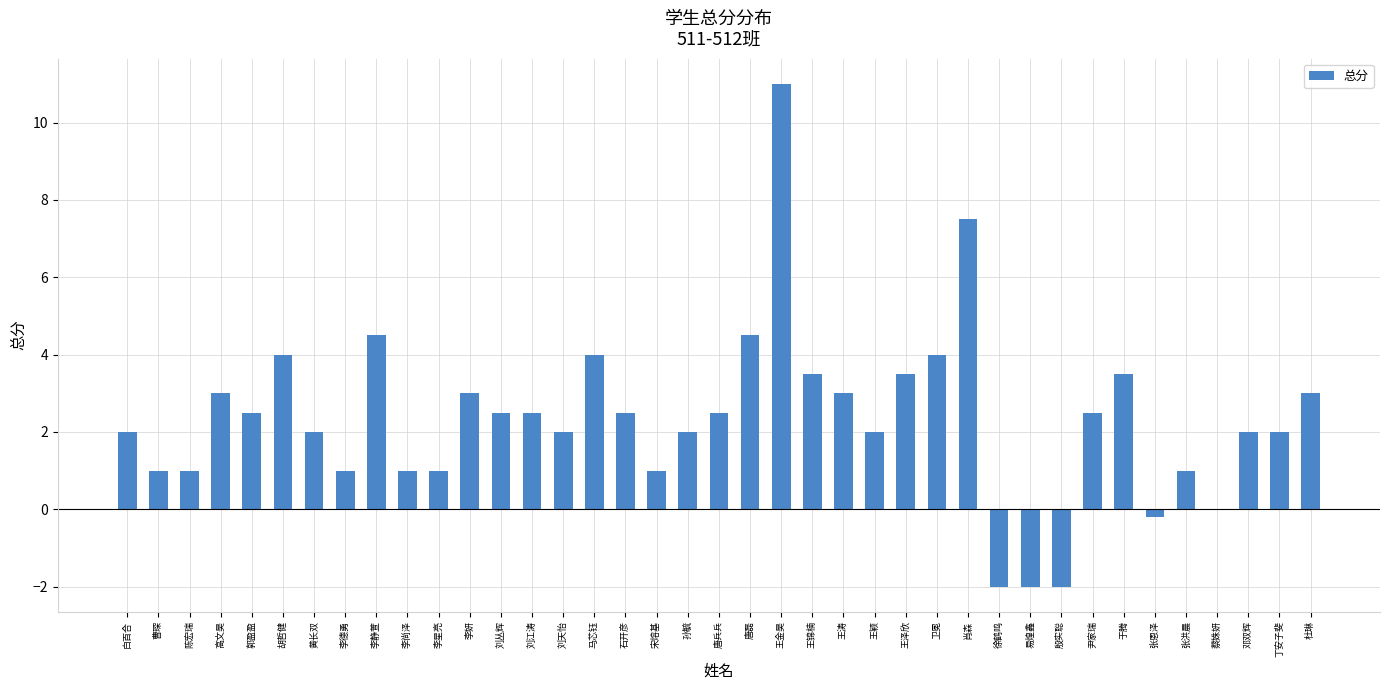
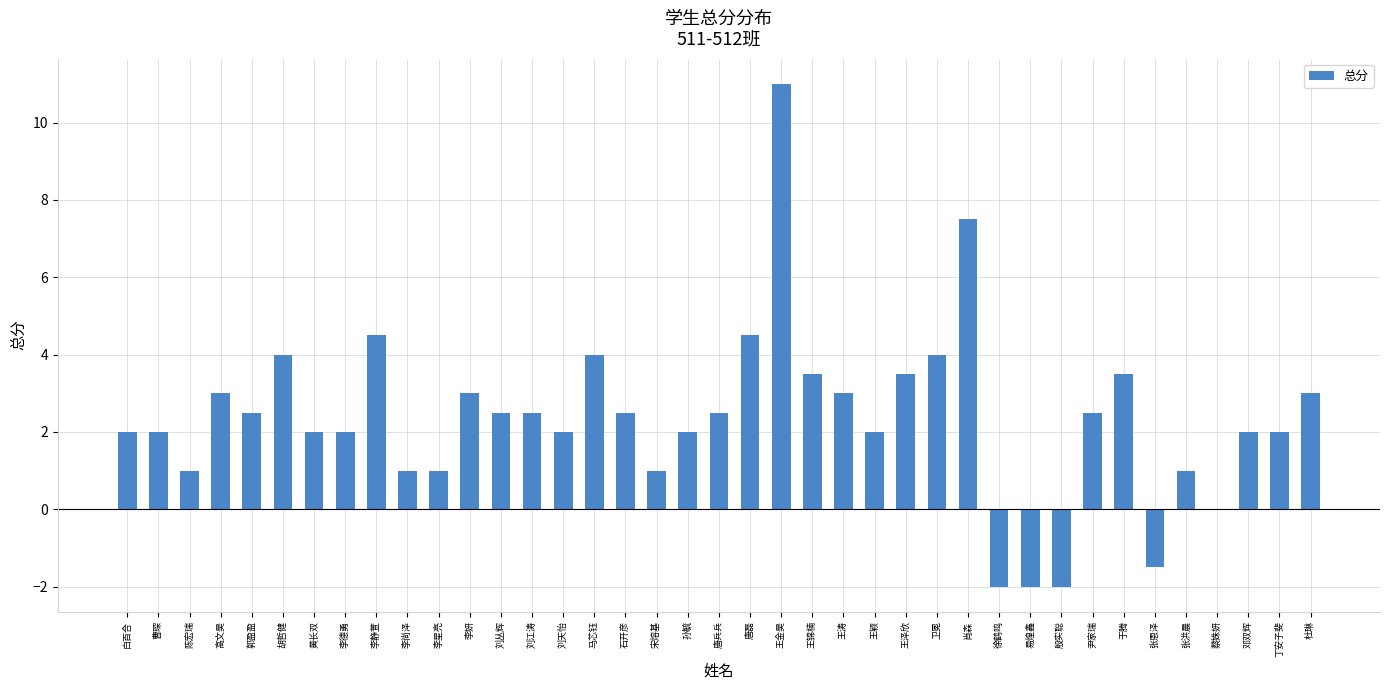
  {
    "白百合": 2.0,
-   "曹琛": 1,
+   "曹琛": 2,
    "陈宏瑞": 1.0,
    "高文昊": 3.0,
    "郭盈盈": 2.5,
    "胡哲健": 4.0,
    "黄长双": 2.0,
-   "李德勇": 1,
+   "李德勇": 2,
    "李静萱": 4.5,
    "李尚泽": 1.0,
    "李星亮": 1.0,
    "李妍": 3.0,
    "刘丛辉": 2.5,
    "刘江涛": 2.5,
    "刘天怡": 2.0,
    "马芯钰": 4.0,
    "石开彦": 2.5,
    "宋熔基": 1.0,
    "孙毓": 2.0,
    "唐兵兵": 2.5,
    "唐磊": 4.5,
    "王金昊": 11.0,
    "王锦楠": 3.5,
    "王涛": 3.0,
    "王颖": 2.0,
    "王泽欣": 3.5,
    "卫冕": 4.0,
    "肖森": 7.5,
    "徐鹤鸣": -2.0,
    "易煌鑫": -2.0,
    "殷实聪": -2.0,
    "尹家瑞": 2.5,
    "于腾": 3.5,
-   "张恩泽": -0.2,
+   "张恩泽": -1.5,
    "张洪晨": 1.0,
    "蔡姝妍": 0.0,
    "邓双辉": 2.0,
    "丁安子斐": 2.0,
    "杜琳": 3.0
  }
